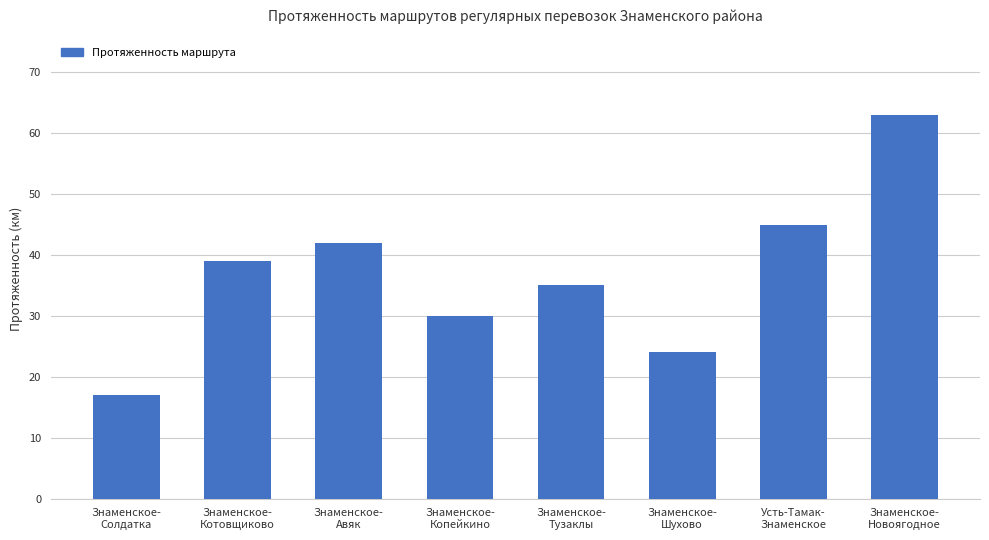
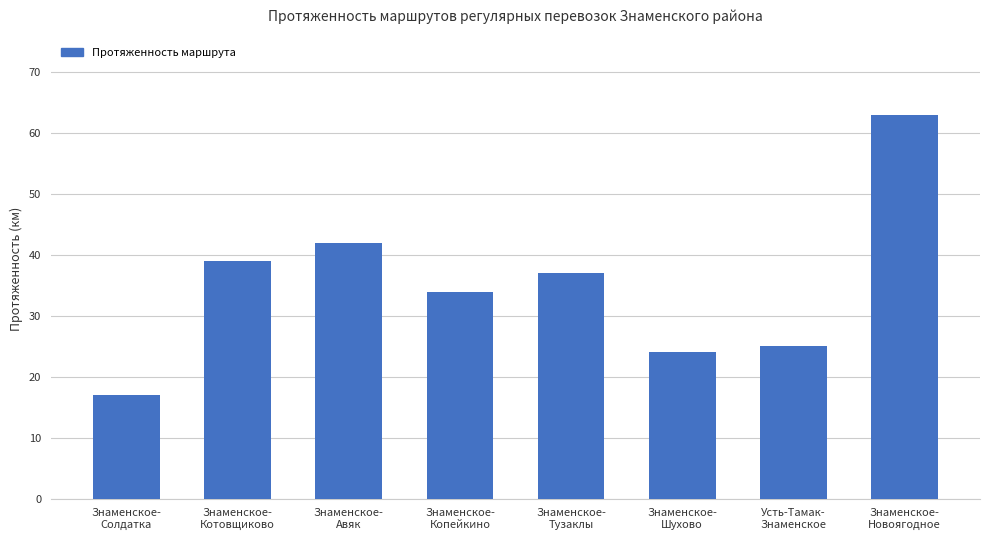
  {
    "Знаменское- Солдатка": 17,
    "Знаменское- Котовщиково": 39,
    "Знаменское- Авяк": 42,
-   "Знаменское- Копейкино": 30,
-   "Знаменское- Тузаклы": 35,
+   "Знаменское- Копейкино": 34,
+   "Знаменское- Тузаклы": 37,
    "Знаменское- Шухово": 24,
-   "Усть-Тамак- Знаменское": 45,
+   "Усть-Тамак- Знаменское": 25,
    "Знаменское- Новоягодное": 63
  }
